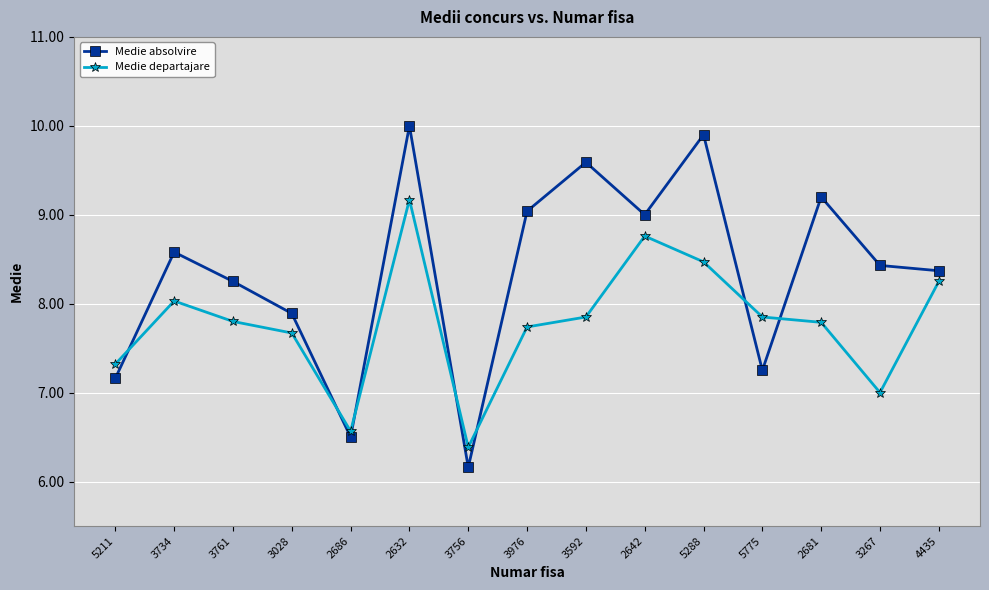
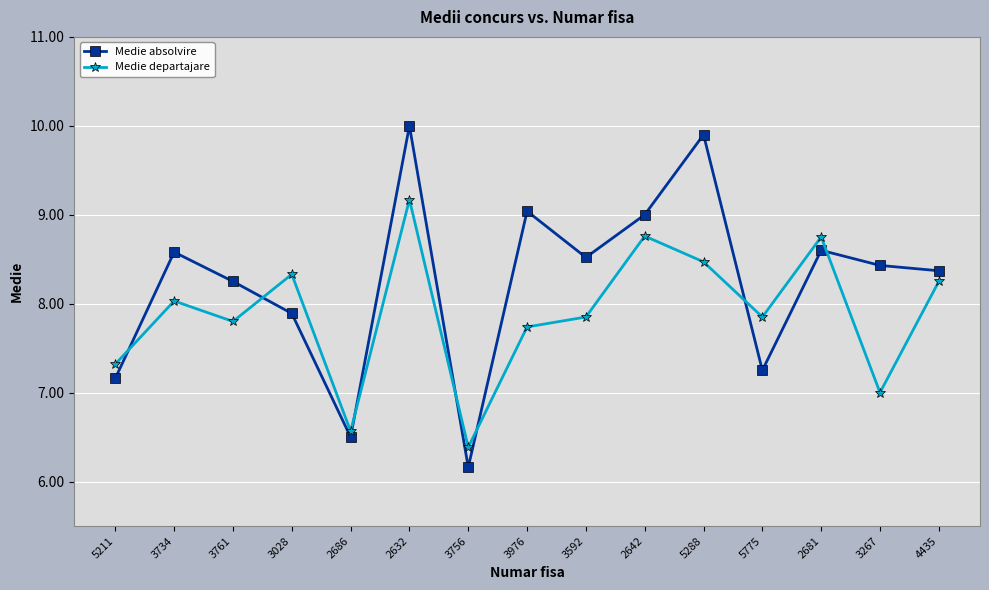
  {
    "Medie absolvire": {
      "5211": 7.2,
      "3734": 8.6,
      "3761": 8.3,
      "3028": 7.9,
      "2686": 6.5,
      "2632": 10.0,
      "3756": 6.2,
      "3976": 9.0,
-     "3592": 9.6,
+     "3592": 8.5,
      "2642": 9.0,
      "5288": 9.9,
      "5775": 7.3,
-     "2681": 9.2,
+     "2681": 8.6,
      "3267": 8.4,
      "4435": 8.4
    },
    "Medie departajare": {
      "5211": 7.3,
      "3734": 8.0,
      "3761": 7.8,
-     "3028": 7.7,
+     "3028": 8.3,
      "2686": 6.6,
      "2632": 9.2,
      "3756": 6.4,
      "3976": 7.7,
      "3592": 7.9,
      "2642": 8.8,
      "5288": 8.5,
      "5775": 7.9,
-     "2681": 7.8,
+     "2681": 8.8,
      "3267": 7.0,
      "4435": 8.3
    }
  }
